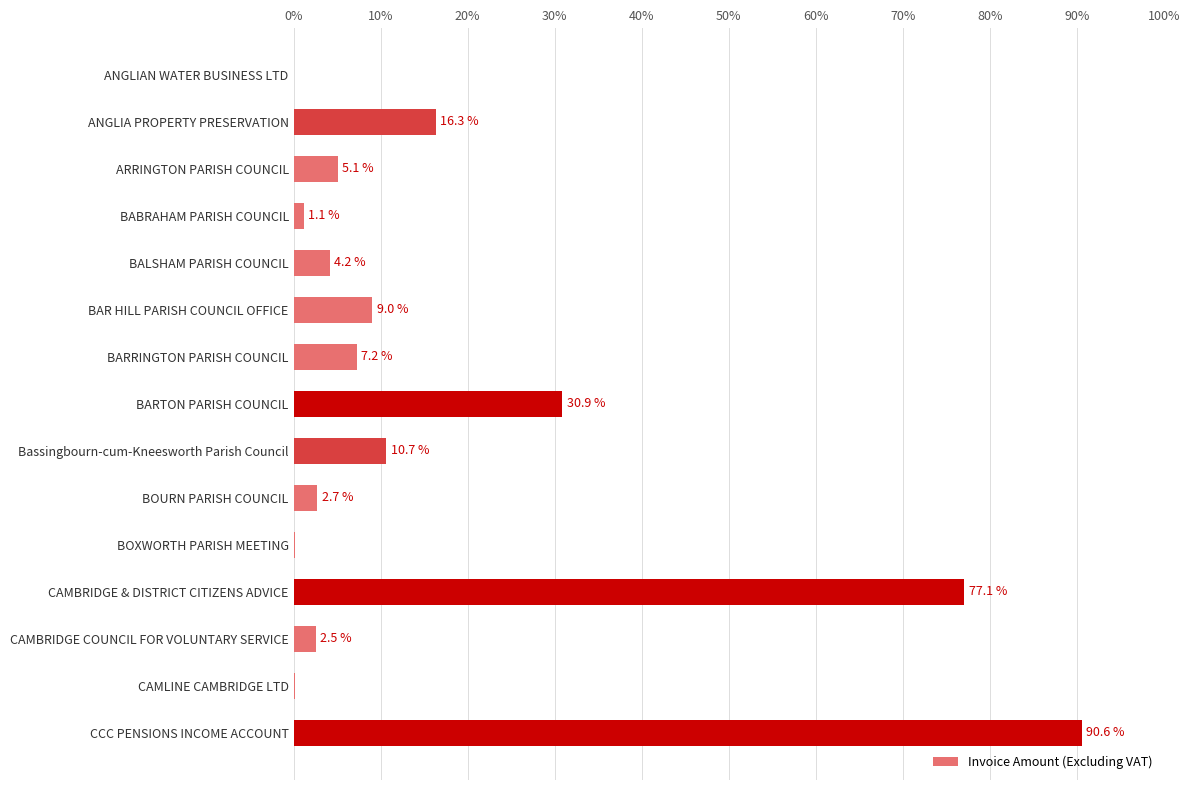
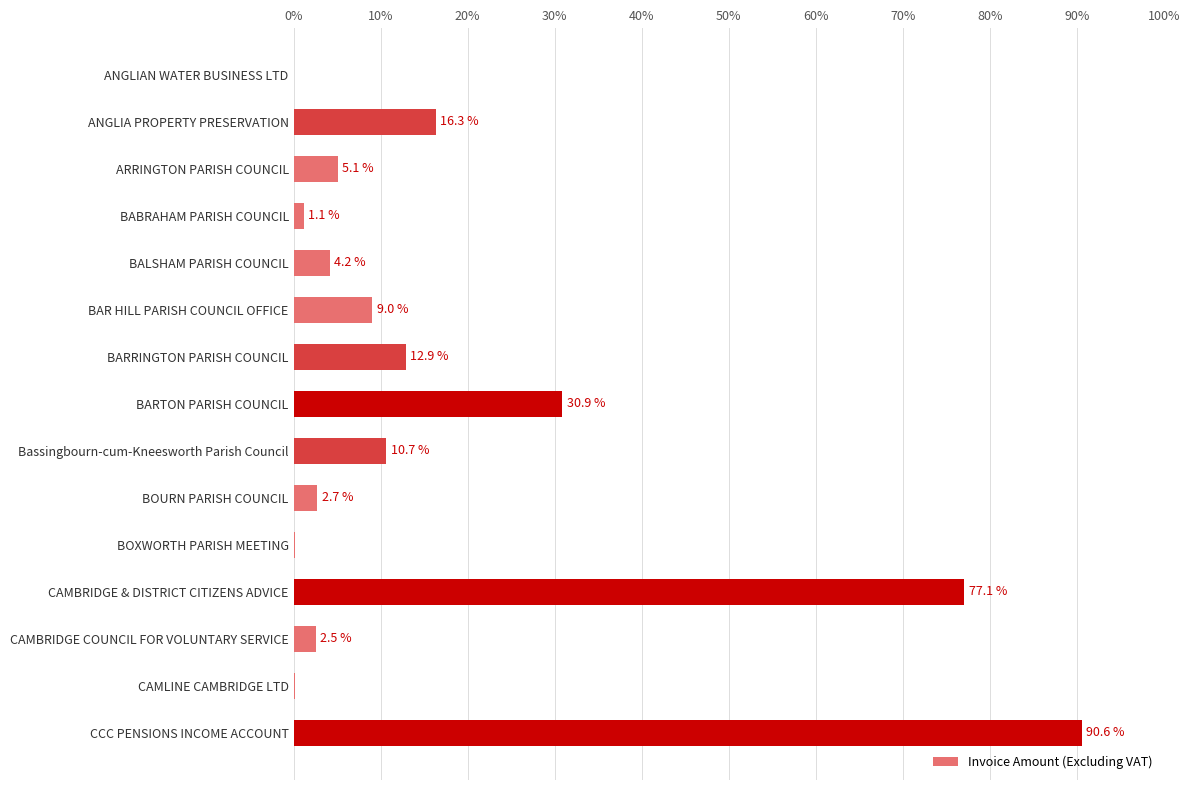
  {
    "ANGLIA PROPERTY PRESERVATION": "16.3 %",
    "ARRINGTON PARISH COUNCIL": "5.1 %",
    "BABRAHAM PARISH COUNCIL": "1.1 %",
    "BALSHAM PARISH COUNCIL": "4.2 %",
    "BAR HILL PARISH COUNCIL OFFICE": "9.0 %",
-   "BARRINGTON PARISH COUNCIL": "7.2 %",
+   "BARRINGTON PARISH COUNCIL": "12.9 %",
    "BARTON PARISH COUNCIL": "30.9 %",
    "Bassingbourn-cum-Kneesworth Parish Council": "10.7 %",
    "BOURN PARISH COUNCIL": "2.7 %",
    "CAMBRIDGE & DISTRICT CITIZENS ADVICE": "77.1 %",
    "CAMBRIDGE COUNCIL FOR VOLUNTARY SERVICE": "2.5 %",
    "CCC PENSIONS INCOME ACCOUNT": "90.6 %"
  }
